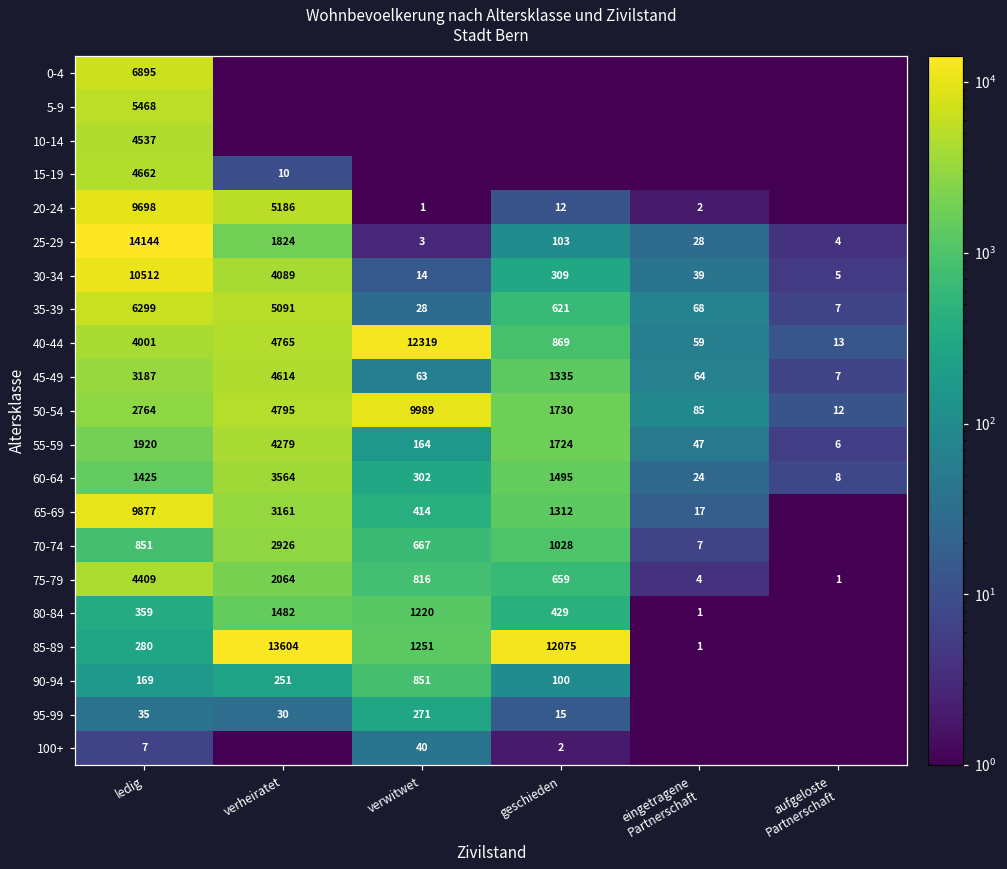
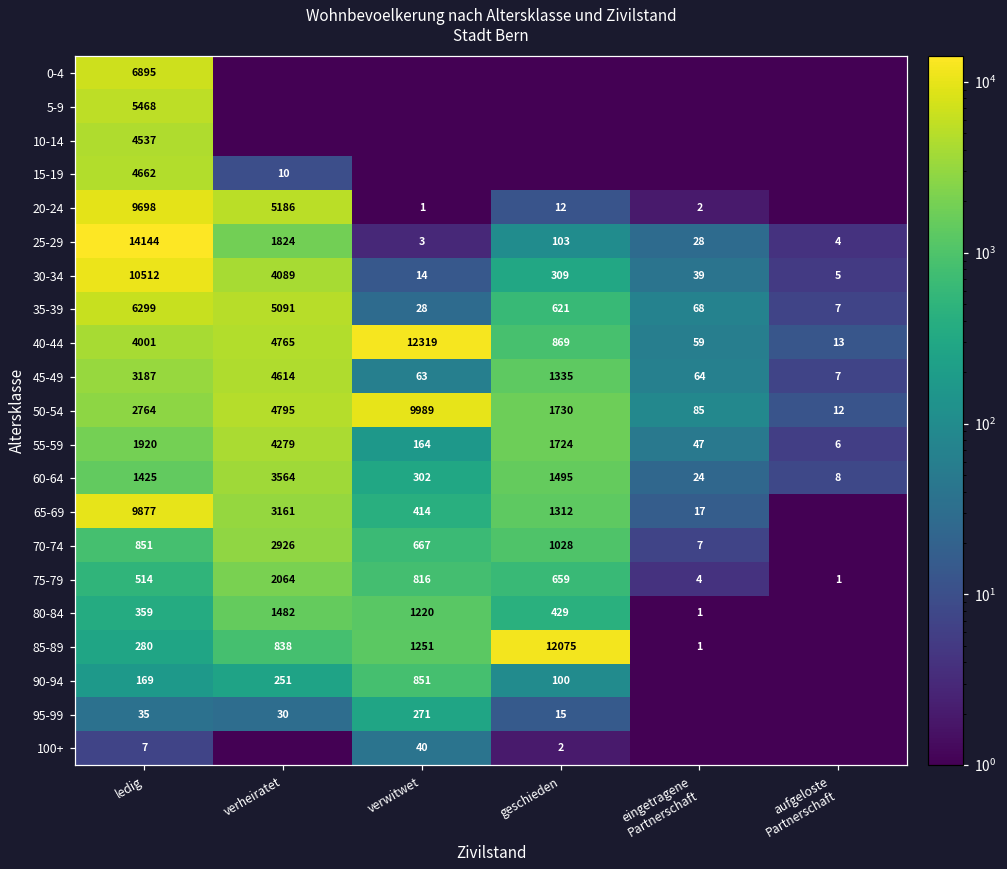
  {
    "0-4": {
      "ledig": 6895
    },
    "5-9": {
      "ledig": 5468
    },
    "10-14": {
      "ledig": 4537
    },
    "15-19": {
      "ledig": 4662,
      "verheiratet": 10
    },
    "20-24": {
      "ledig": 9698,
      "verheiratet": 5186,
      "verwitwet": 1,
      "geschieden": 12,
      "eingetragene Partnerschaft": 2
    },
    "25-29": {
      "ledig": 14144,
      "verheiratet": 1824,
      "verwitwet": 3,
      "geschieden": 103,
      "eingetragene Partnerschaft": 28,
      "aufgeloste Partnerschaft": 4
    },
    "30-34": {
      "ledig": 10512,
      "verheiratet": 4089,
      "verwitwet": 14,
      "geschieden": 309,
      "eingetragene Partnerschaft": 39,
      "aufgeloste Partnerschaft": 5
    },
    "35-39": {
      "ledig": 6299,
      "verheiratet": 5091,
      "verwitwet": 28,
      "geschieden": 621,
      "eingetragene Partnerschaft": 68,
      "aufgeloste Partnerschaft": 7
    },
    "40-44": {
      "ledig": 4001,
      "verheiratet": 4765,
      "verwitwet": 12319,
      "geschieden": 869,
      "eingetragene Partnerschaft": 59,
      "aufgeloste Partnerschaft": 13
    },
    "45-49": {
      "ledig": 3187,
      "verheiratet": 4614,
      "verwitwet": 63,
      "geschieden": 1335,
      "eingetragene Partnerschaft": 64,
      "aufgeloste Partnerschaft": 7
    },
    "50-54": {
      "ledig": 2764,
      "verheiratet": 4795,
      "verwitwet": 9989,
      "geschieden": 1730,
      "eingetragene Partnerschaft": 85,
      "aufgeloste Partnerschaft": 12
    },
    "55-59": {
      "ledig": 1920,
      "verheiratet": 4279,
      "verwitwet": 164,
      "geschieden": 1724,
      "eingetragene Partnerschaft": 47,
      "aufgeloste Partnerschaft": 6
    },
    "60-64": {
      "ledig": 1425,
      "verheiratet": 3564,
      "verwitwet": 302,
      "geschieden": 1495,
      "eingetragene Partnerschaft": 24,
      "aufgeloste Partnerschaft": 8
    },
    "65-69": {
      "ledig": 9877,
      "verheiratet": 3161,
      "verwitwet": 414,
      "geschieden": 1312,
      "eingetragene Partnerschaft": 17
    },
    "70-74": {
      "ledig": 851,
      "verheiratet": 2926,
      "verwitwet": 667,
      "geschieden": 1028,
      "eingetragene Partnerschaft": 7
    },
    "75-79": {
-     "ledig": 4409,
+     "ledig": 514,
      "verheiratet": 2064,
      "verwitwet": 816,
      "geschieden": 659,
      "eingetragene Partnerschaft": 4,
      "aufgeloste Partnerschaft": 1
    },
    "80-84": {
      "ledig": 359,
      "verheiratet": 1482,
      "verwitwet": 1220,
      "geschieden": 429,
      "eingetragene Partnerschaft": 1
    },
    "85-89": {
      "ledig": 280,
-     "verheiratet": 13604,
+     "verheiratet": 838,
      "verwitwet": 1251,
      "geschieden": 12075,
      "eingetragene Partnerschaft": 1
    },
    "90-94": {
      "ledig": 169,
      "verheiratet": 251,
      "verwitwet": 851,
      "geschieden": 100
    },
    "95-99": {
      "ledig": 35,
      "verheiratet": 30,
      "verwitwet": 271,
      "geschieden": 15
    },
    "100+": {
      "ledig": 7,
      "verwitwet": 40,
      "geschieden": 2
    }
  }
